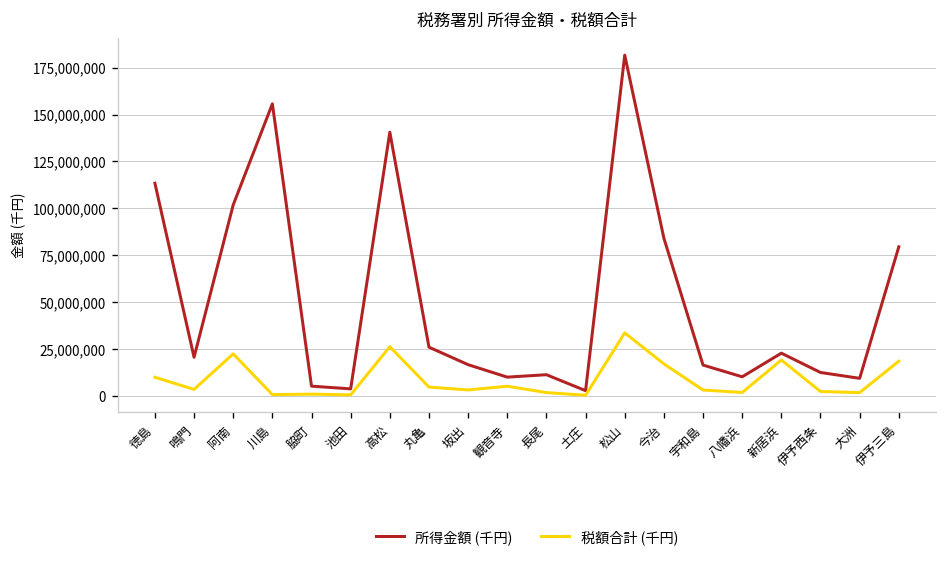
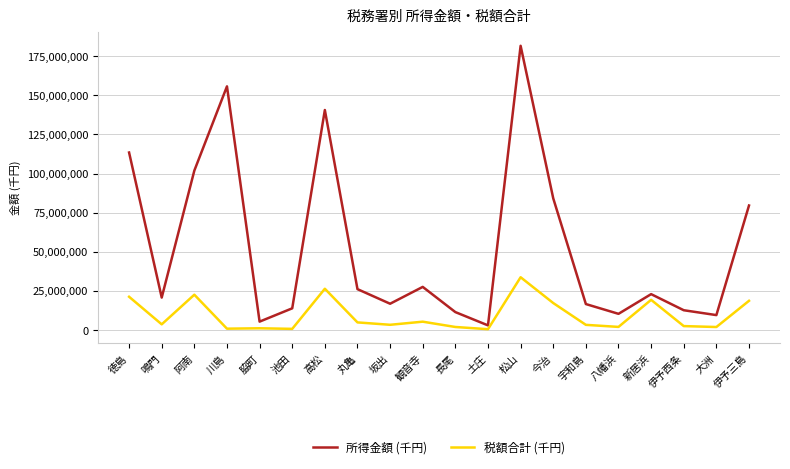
  {
    "所得金額 (千円)": {
      "徳島": "113,000,000",
      "鳴門": "21,000,000",
      "阿南": "102,000,000",
      "川島": "156,000,000",
      "脇町": "5,000,000",
-     "池田": "4,000,000",
+     "池田": "14,000,000",
      "高松": "141,000,000",
      "丸亀": "26,000,000",
      "坂出": "17,000,000",
-     "観音寺": "10,000,000",
+     "観音寺": "28,000,000",
      "長尾": "11,000,000",
      "土庄": "3,000,000",
      "松山": "182,000,000",
      "今治": "84,000,000",
      "宇和島": "17,000,000",
      "八幡浜": "10,000,000",
      "新居浜": "23,000,000",
      "伊予西条": "13,000,000",
      "大洲": "10,000,000",
      "伊予三島": "80,000,000"
    },
    "税額合計 (千円)": {
-     "徳島": "10,000,000",
+     "徳島": "21,000,000",
      "鳴門": "4,000,000",
      "阿南": "23,000,000",
      "川島": "1,000,000",
      "脇町": "1,000,000",
      "池田": "1,000,000",
      "高松": "26,000,000",
      "丸亀": "5,000,000",
      "坂出": "3,000,000",
      "観音寺": "5,000,000",
      "長尾": "2,000,000",
      "土庄": "1,000,000",
      "松山": "34,000,000",
      "今治": "17,000,000",
      "宇和島": "3,000,000",
      "八幡浜": "2,000,000",
      "新居浜": "19,000,000",
      "伊予西条": "3,000,000",
      "大洲": "2,000,000",
      "伊予三島": "19,000,000"
    }
  }
